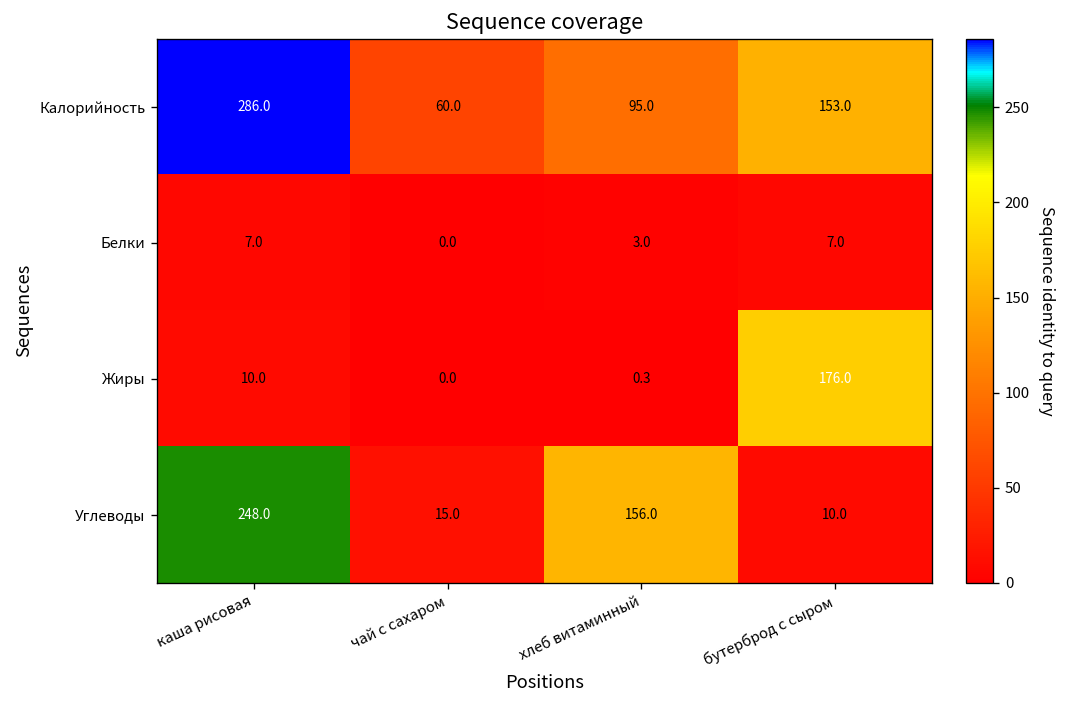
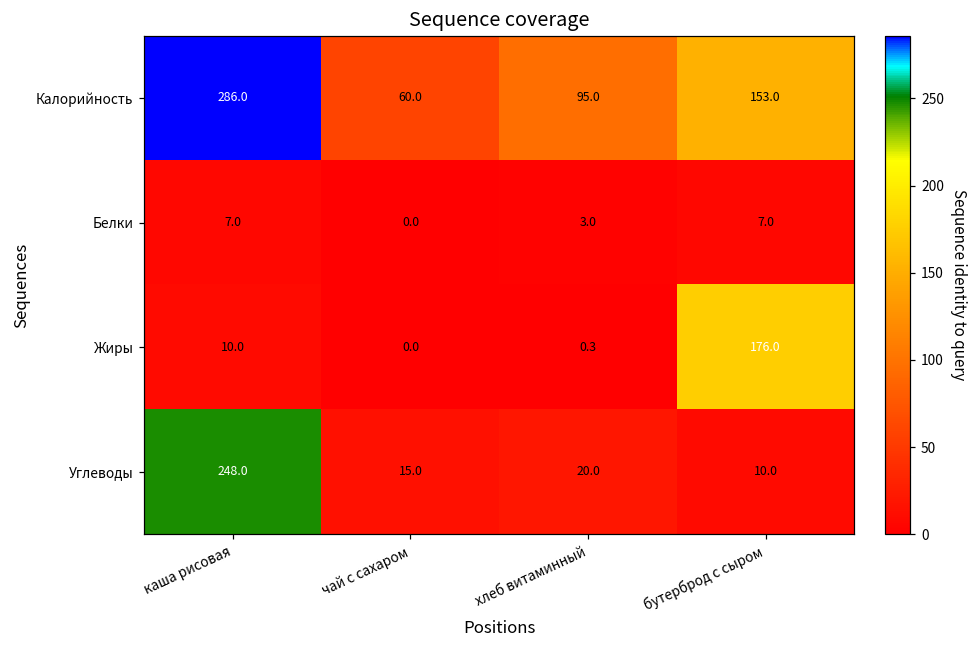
  {
    "Калорийность": {
      "каша рисовая": 286.0,
      "чай с сахаром": 60.0,
      "хлеб витаминный": 95.0,
      "бутерброд с сыром": 153.0
    },
    "Белки": {
      "каша рисовая": 7.0,
      "чай с сахаром": 0.0,
      "хлеб витаминный": 3.0,
      "бутерброд с сыром": 7.0
    },
    "Жиры": {
      "каша рисовая": 10.0,
      "чай с сахаром": 0.0,
      "хлеб витаминный": 0.3,
      "бутерброд с сыром": 176.0
    },
    "Углеводы": {
      "каша рисовая": 248.0,
      "чай с сахаром": 15.0,
-     "хлеб витаминный": 156.0,
+     "хлеб витаминный": 20.0,
      "бутерброд с сыром": 10.0
    }
  }
